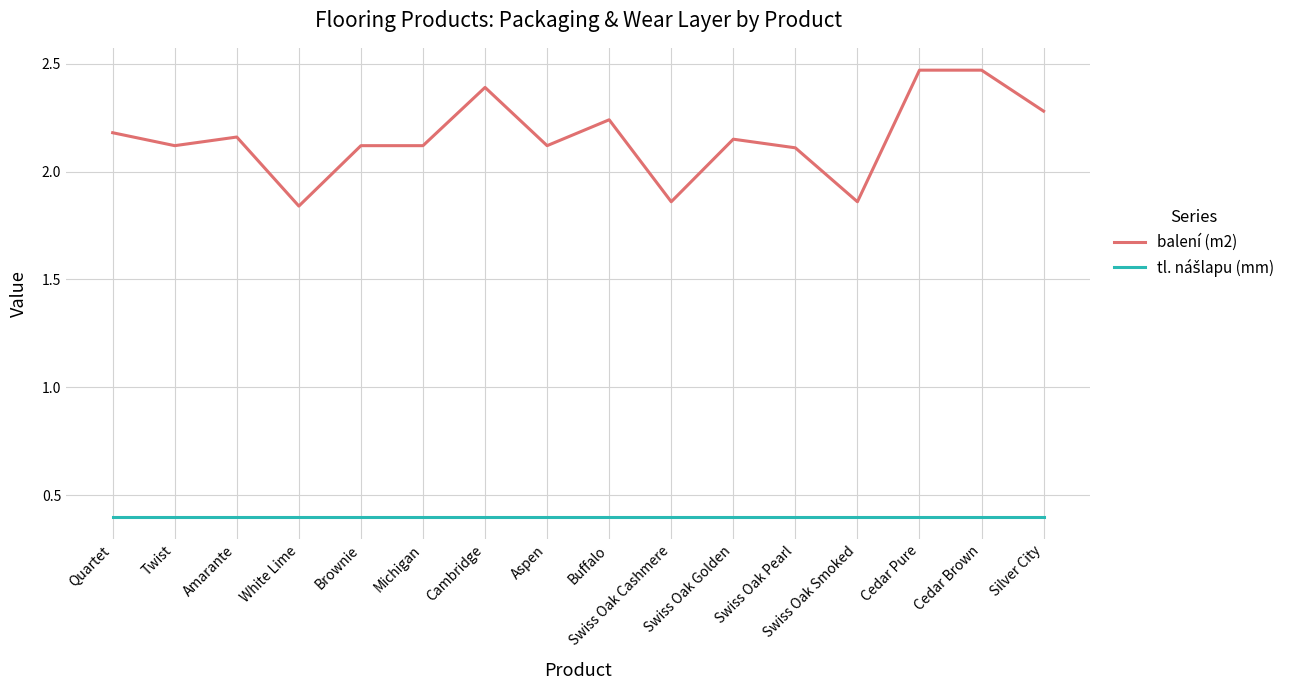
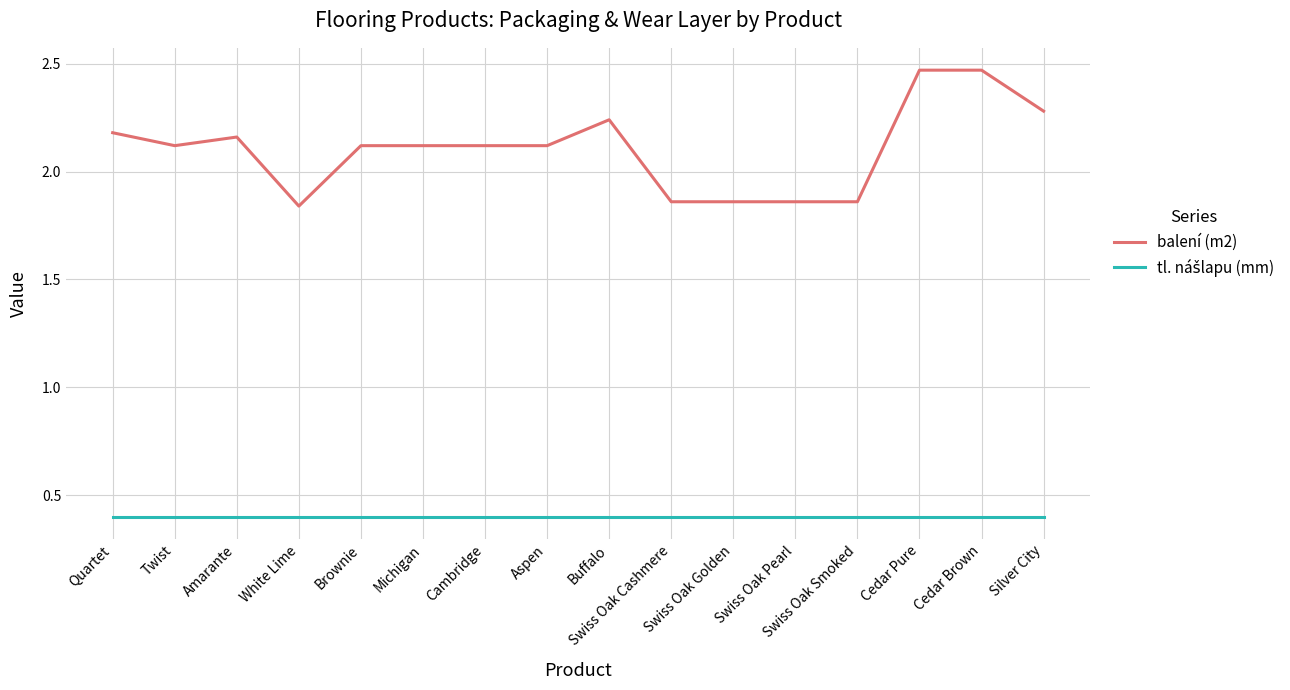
  {
    "balení (m2)": {
      "Quartet": 2.18,
      "Twist": 2.12,
      "Amarante": 2.16,
      "White Lime": 1.84,
      "Brownie": 2.12,
      "Michigan": 2.12,
-     "Cambridge": 2.39,
+     "Cambridge": 2.12,
      "Aspen": 2.12,
      "Buffalo": 2.24,
      "Swiss Oak Cashmere": 1.86,
-     "Swiss Oak Golden": 2.15,
-     "Swiss Oak Pearl": 2.11,
+     "Swiss Oak Golden": 1.86,
+     "Swiss Oak Pearl": 1.86,
      "Swiss Oak Smoked": 1.86,
      "Cedar Pure": 2.47,
      "Cedar Brown": 2.47,
      "Silver City": 2.28
    },
    "tl. nášlapu (mm)": {
      "Quartet": 0.40,
      "Twist": 0.40,
      "Amarante": 0.40,
      "White Lime": 0.40,
      "Brownie": 0.40,
      "Michigan": 0.40,
      "Cambridge": 0.40,
      "Aspen": 0.40,
      "Buffalo": 0.40,
      "Swiss Oak Cashmere": 0.40,
      "Swiss Oak Golden": 0.40,
      "Swiss Oak Pearl": 0.40,
      "Swiss Oak Smoked": 0.40,
      "Cedar Pure": 0.40,
      "Cedar Brown": 0.40,
      "Silver City": 0.40
    }
  }
